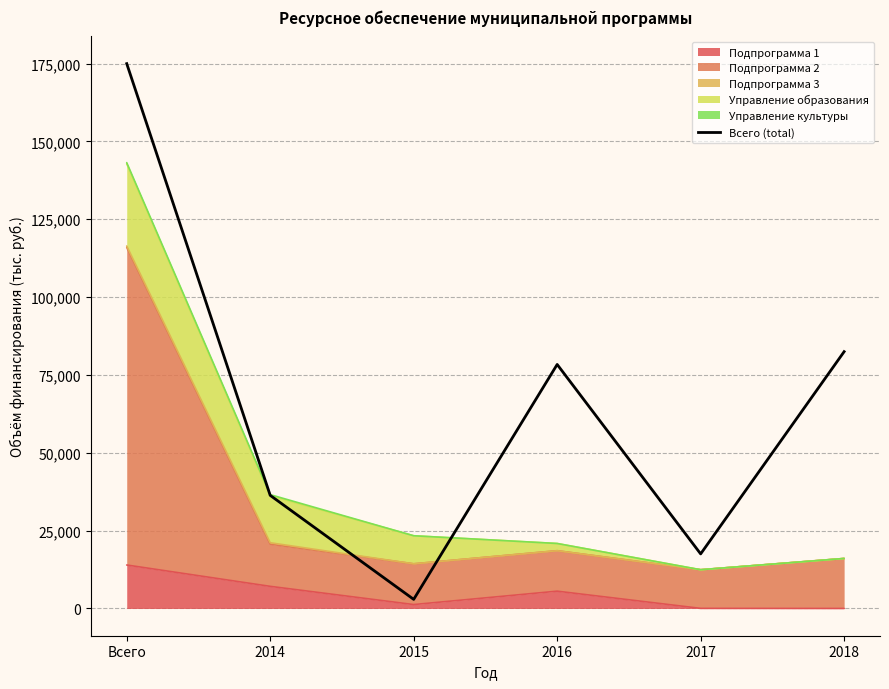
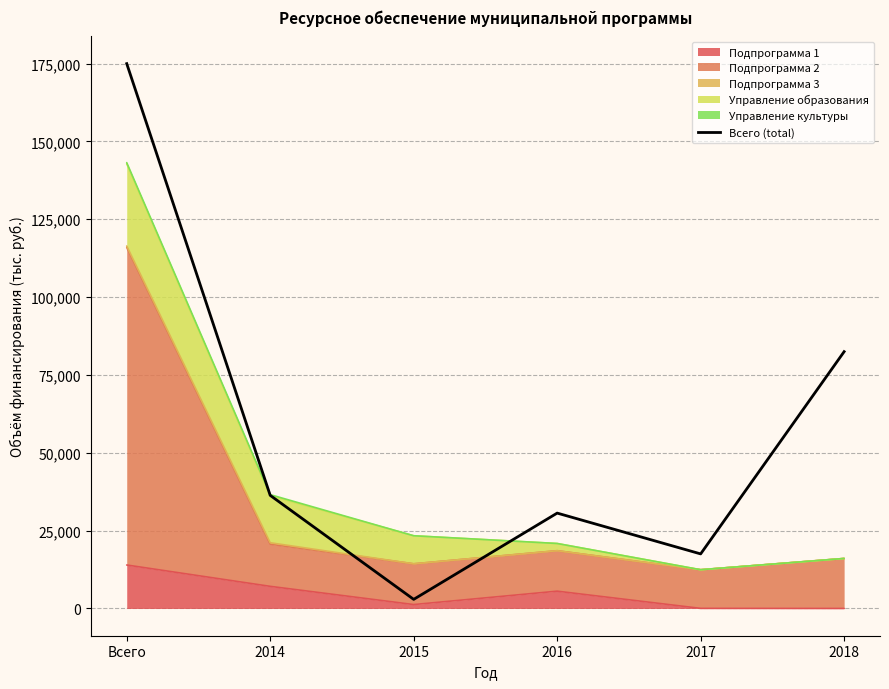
  {
    "Всего (total)": {
      "Всего": "175,000",
      "2015": "3,000",
-     "2016": "78,000",
+     "2016": "31,000",
      "2017": "18,000",
      "2018": "82,000"
    }
  }
